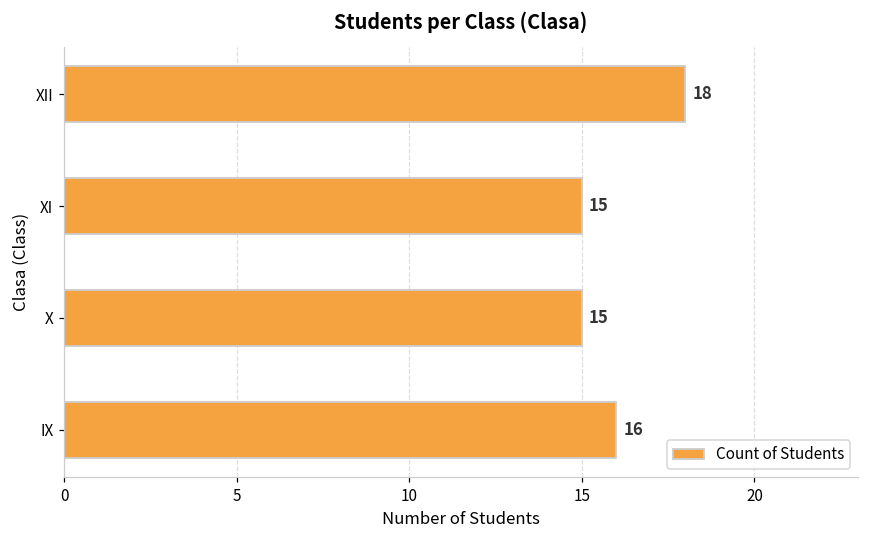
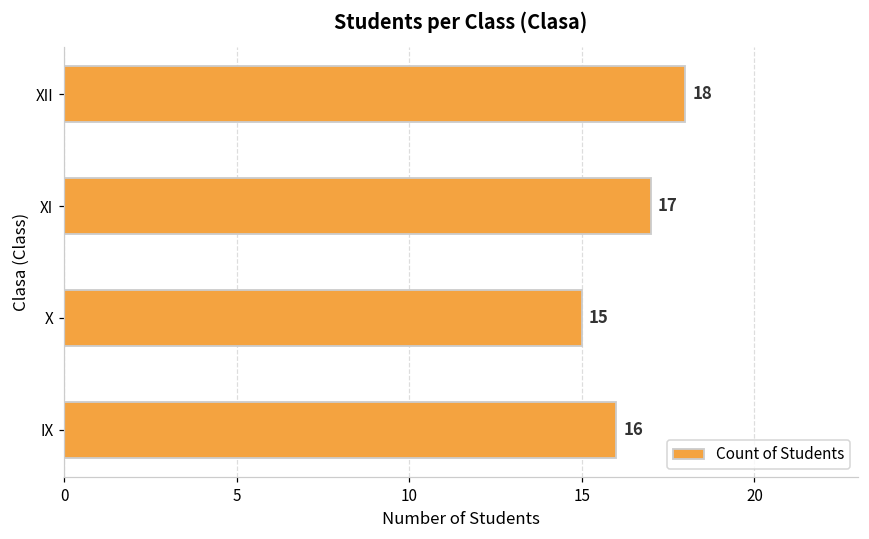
  {
    "XII": 18,
-   "XI": 15,
+   "XI": 17,
    "X": 15,
    "IX": 16
  }
